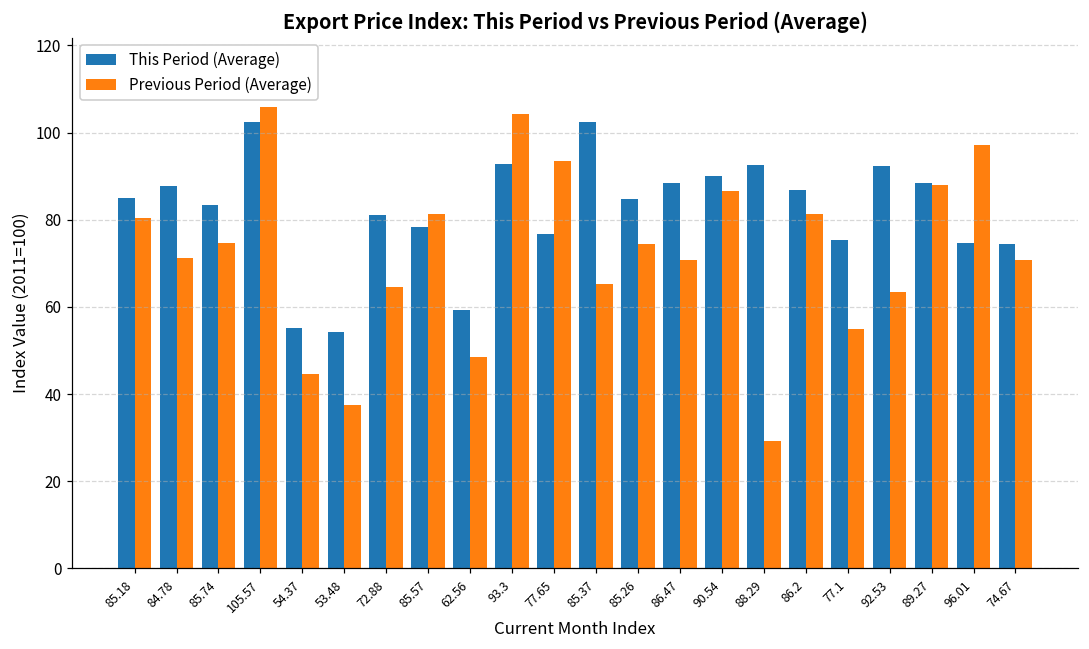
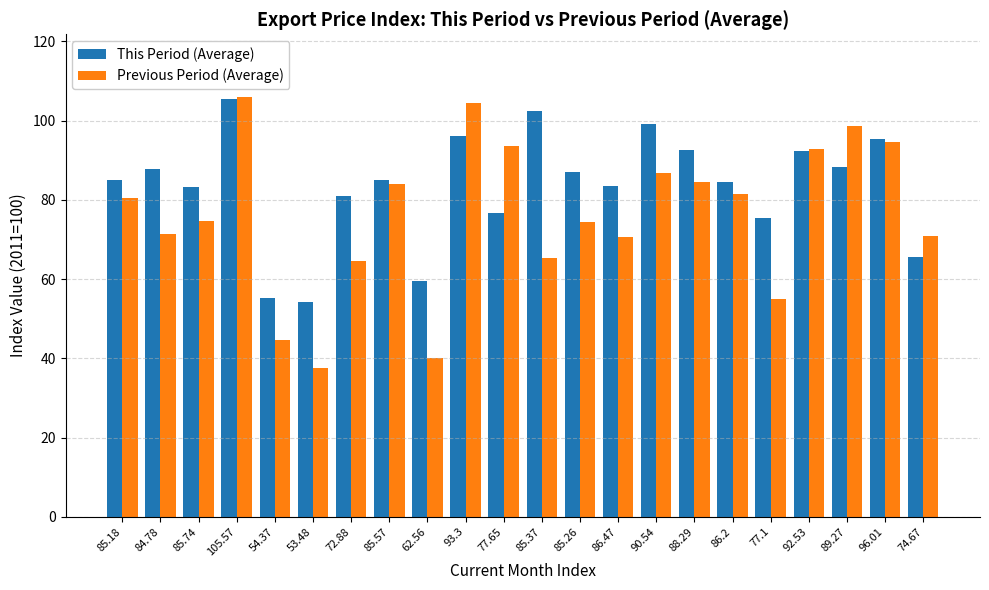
  {
    "This Period (Average)": {
      "85.18": 85,
      "84.78": 88,
      "85.74": 83,
-     "105.57": 102,
+     "105.57": 106,
      "54.37": 55,
      "53.48": 54,
      "72.88": 81,
-     "85.57": 78,
+     "85.57": 85,
      "62.56": 59,
-     "93.3": 93,
+     "93.3": 96,
      "77.65": 77,
      "85.37": 102,
-     "85.26": 85,
-     "86.47": 88,
-     "90.54": 90,
+     "85.26": 87,
+     "86.47": 83,
+     "90.54": 99,
      "88.29": 93,
-     "86.2": 87,
+     "86.2": 85,
      "77.1": 75,
      "92.53": 92,
      "89.27": 88,
-     "96.01": 75,
-     "74.67": 74
+     "96.01": 95,
+     "74.67": 66
    },
    "Previous Period (Average)": {
      "85.18": 81,
      "84.78": 71,
      "85.74": 75,
      "105.57": 106,
      "54.37": 45,
      "53.48": 38,
      "72.88": 65,
-     "85.57": 81,
-     "62.56": 49,
+     "85.57": 84,
+     "62.56": 40,
      "93.3": 104,
      "77.65": 94,
      "85.37": 65,
      "85.26": 74,
      "86.47": 71,
      "90.54": 87,
-     "88.29": 29,
+     "88.29": 85,
      "86.2": 81,
      "77.1": 55,
-     "92.53": 64,
-     "89.27": 88,
-     "96.01": 97,
+     "92.53": 93,
+     "89.27": 99,
+     "96.01": 94,
      "74.67": 71
    }
  }
